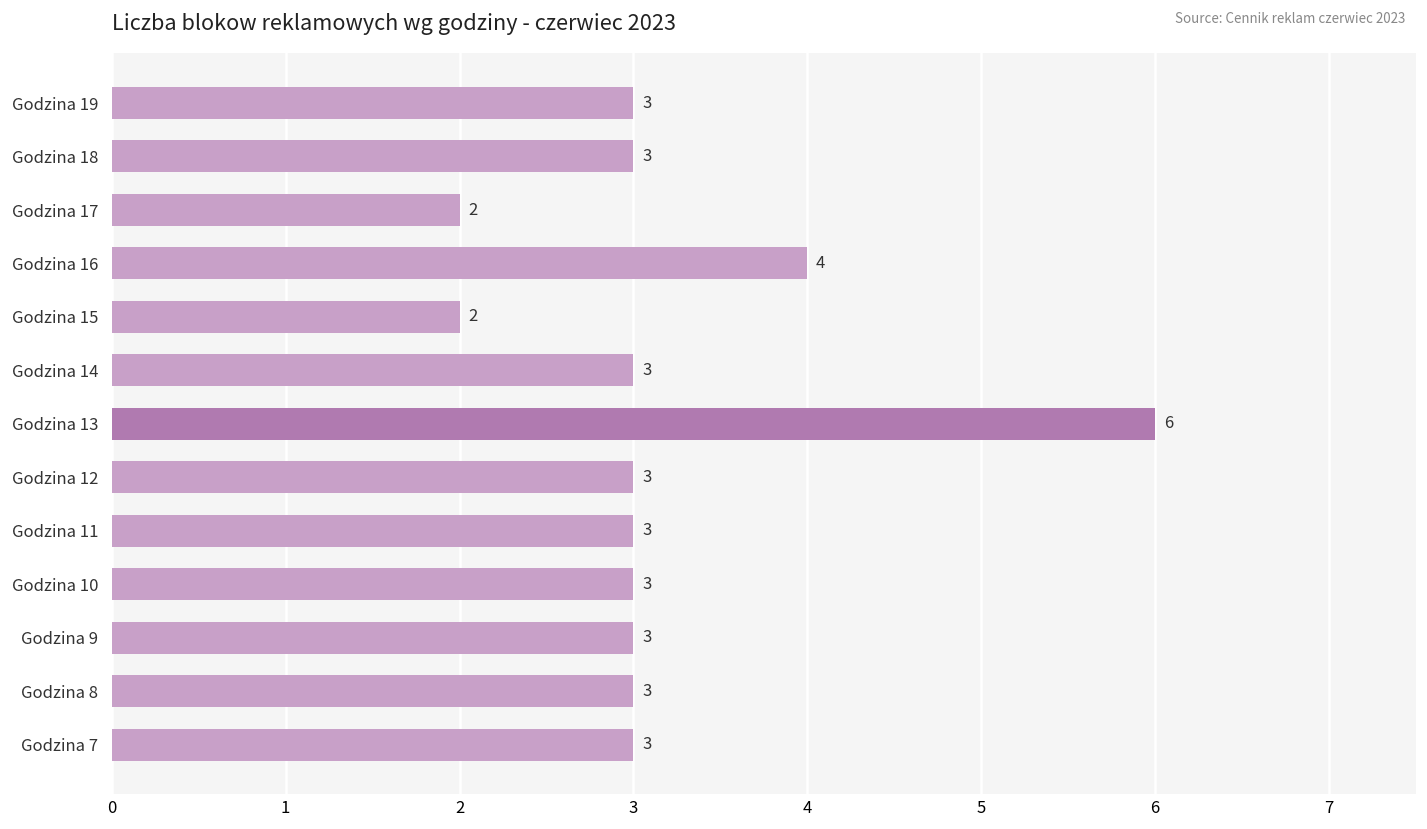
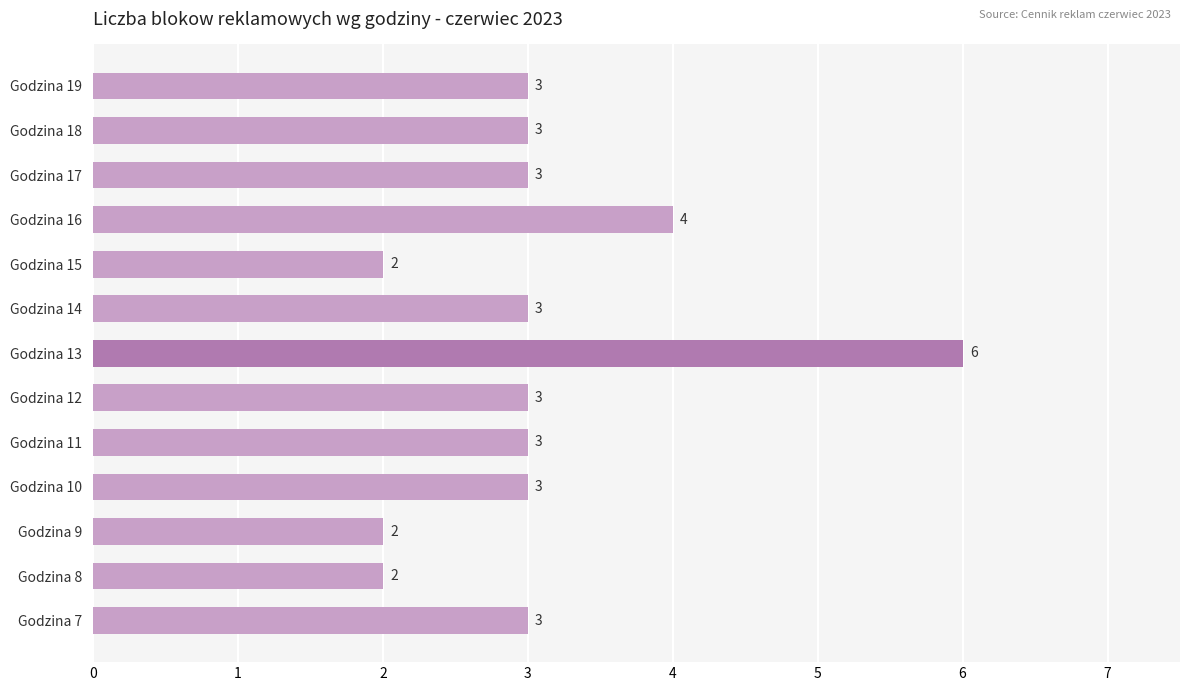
  {
    "Godzina 19": 3,
    "Godzina 18": 3,
-   "Godzina 17": 2,
+   "Godzina 17": 3,
    "Godzina 16": 4,
    "Godzina 15": 2,
    "Godzina 14": 3,
    "Godzina 13": 6,
    "Godzina 12": 3,
    "Godzina 11": 3,
    "Godzina 10": 3,
-   "Godzina 9": 3,
-   "Godzina 8": 3,
+   "Godzina 9": 2,
+   "Godzina 8": 2,
    "Godzina 7": 3
  }
